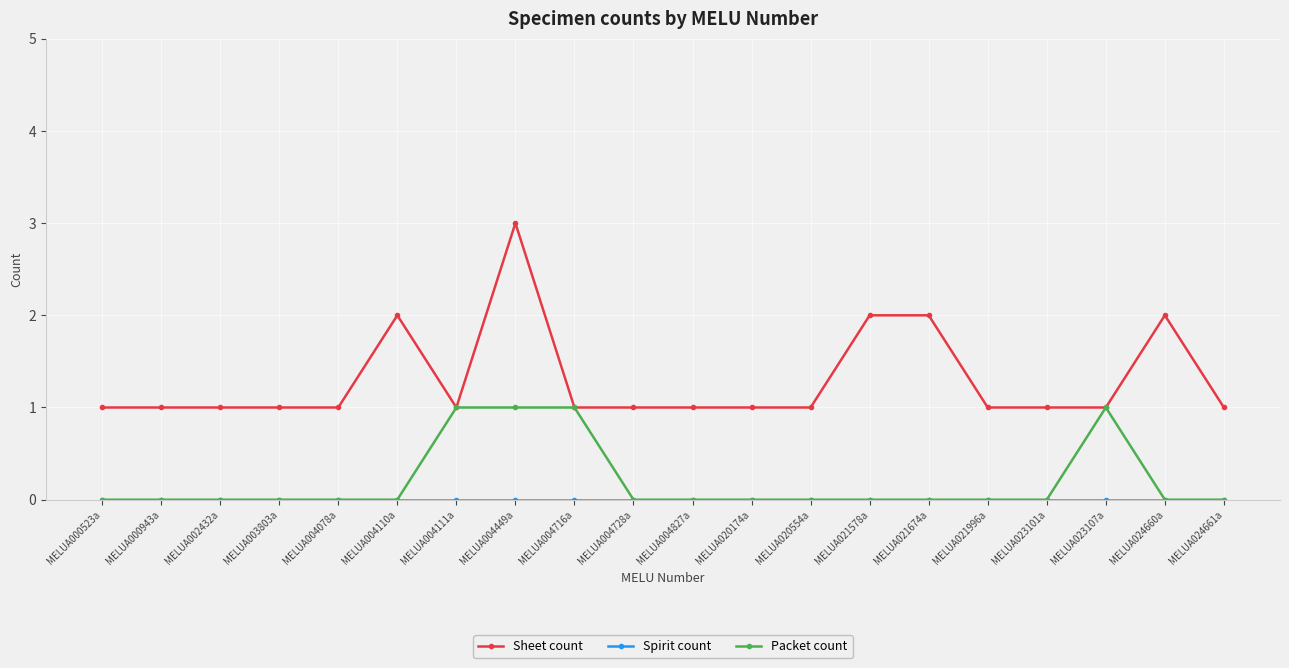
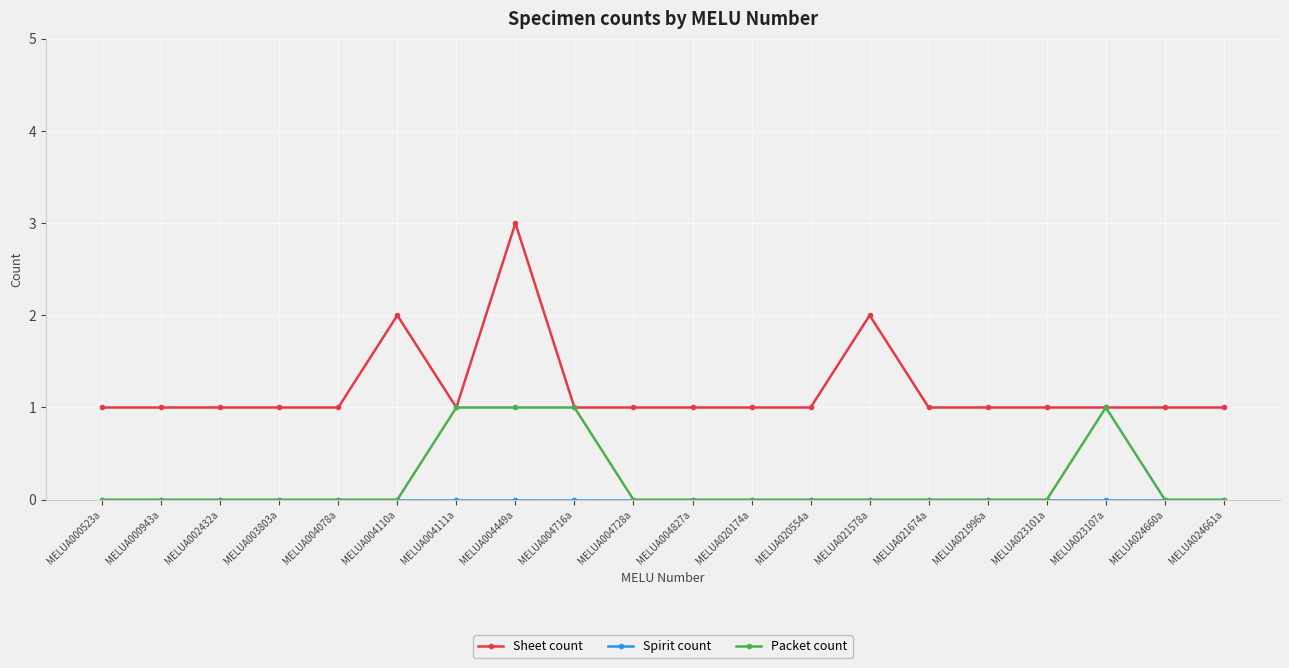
  {
    "Sheet count": {
      "MELUA000523a": 1,
      "MELUA000943a": 1,
      "MELUA002432a": 1,
      "MELUA003803a": 1,
      "MELUA004078a": 1,
      "MELUA004110a": 2,
      "MELUA004449a": 3,
      "MELUA004728a": 1,
      "MELUA004827a": 1,
      "MELUA020174a": 1,
      "MELUA020554a": 1,
      "MELUA021578a": 2,
-     "MELUA021674a": 2,
+     "MELUA021674a": 1,
      "MELUA021996a": 1,
      "MELUA023101a": 1,
-     "MELUA024660a": 2,
+     "MELUA024660a": 1,
      "MELUA024661a": 1
    },
    "Spirit count": {
      "MELUA004111a": 0,
      "MELUA004449a": 0,
      "MELUA004716a": 0,
      "MELUA023107a": 0
    },
    "Packet count": {
      "MELUA004449a": 1
    }
  }
